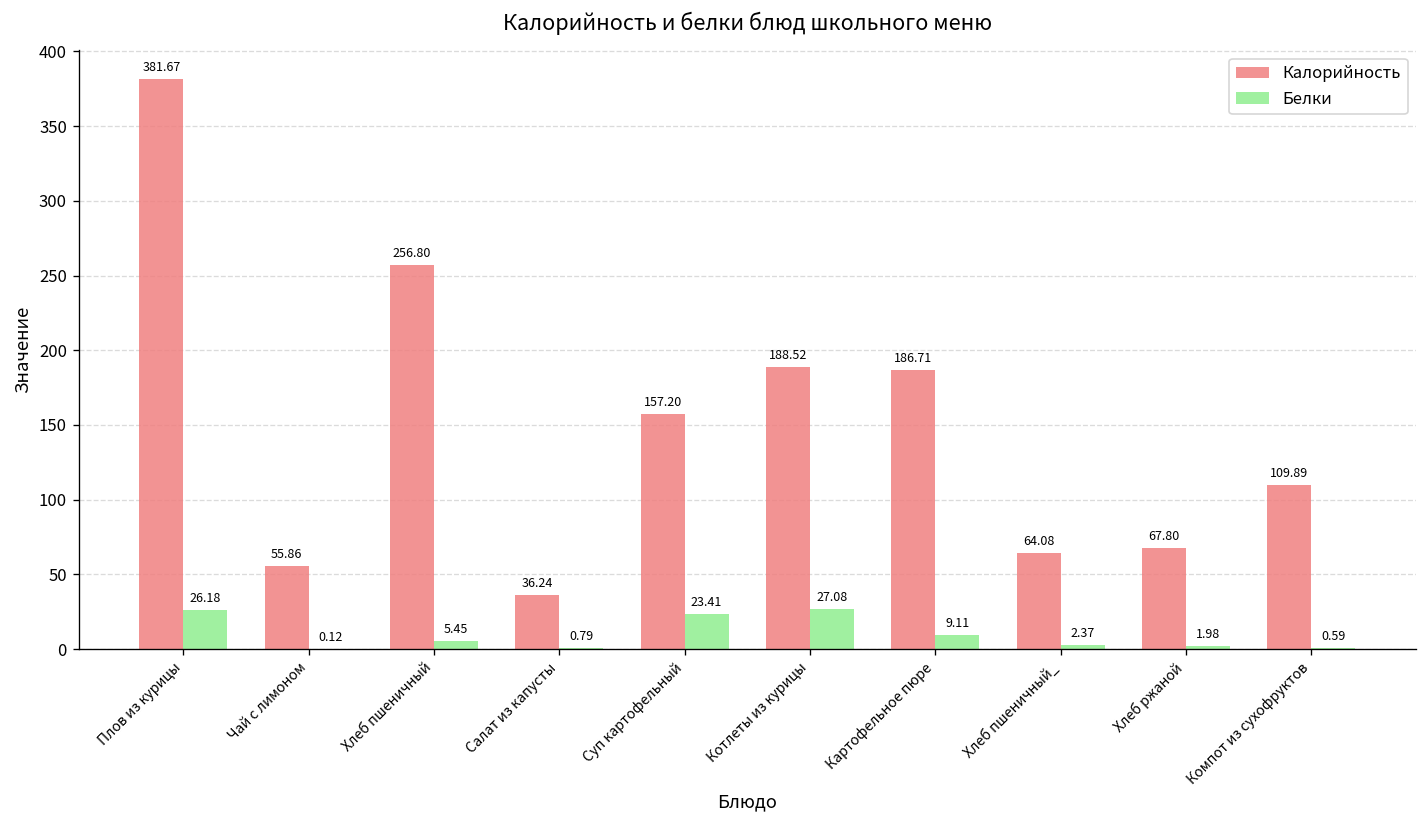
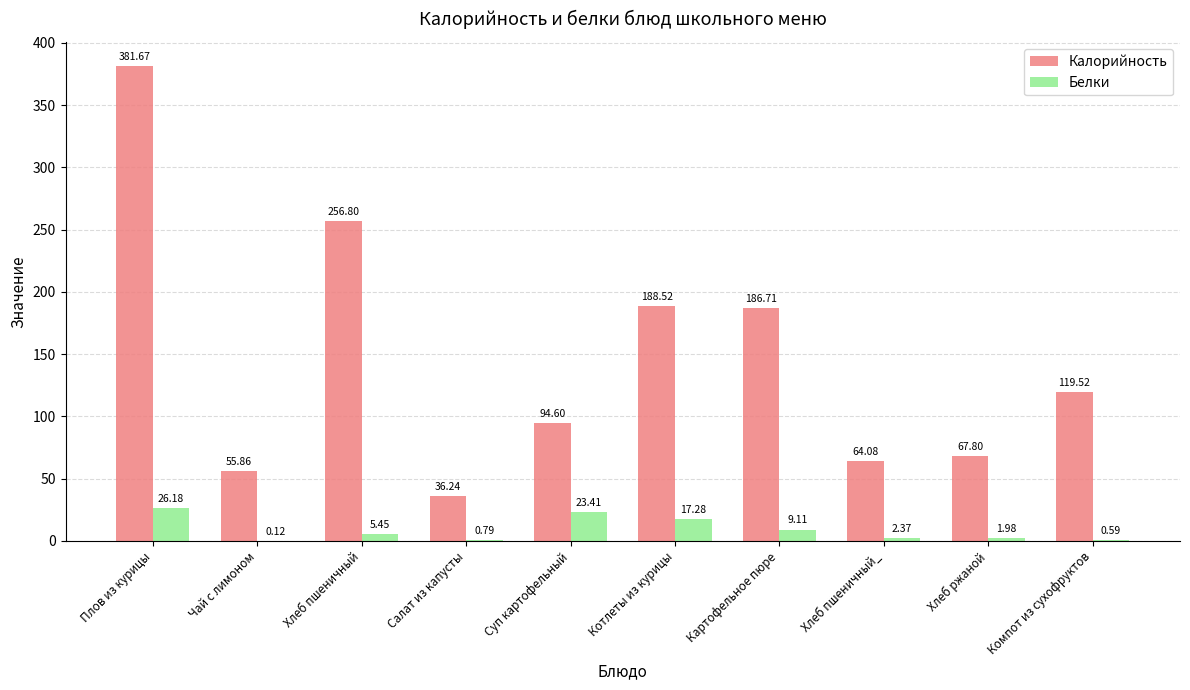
  {
    "Калорийность": {
      "Плов из курицы": 381.67,
      "Чай с лимоном": 55.86,
      "Хлеб пшеничный": 256.80,
      "Салат из капусты": 36.24,
-     "Суп картофельный": 157.20,
+     "Суп картофельный": 94.60,
      "Котлеты из курицы": 188.52,
      "Картофельное пюре": 186.71,
      "Хлеб пшеничный_": 64.08,
      "Хлеб ржаной": 67.80,
-     "Компот из сухофруктов": 109.89
+     "Компот из сухофруктов": 119.52
    },
    "Белки": {
      "Плов из курицы": 26.18,
      "Чай с лимоном": 0.12,
      "Хлеб пшеничный": 5.45,
      "Салат из капусты": 0.79,
      "Суп картофельный": 23.41,
-     "Котлеты из курицы": 27.08,
+     "Котлеты из курицы": 17.28,
      "Картофельное пюре": 9.11,
      "Хлеб пшеничный_": 2.37,
      "Хлеб ржаной": 1.98,
      "Компот из сухофруктов": 0.59
    }
  }
